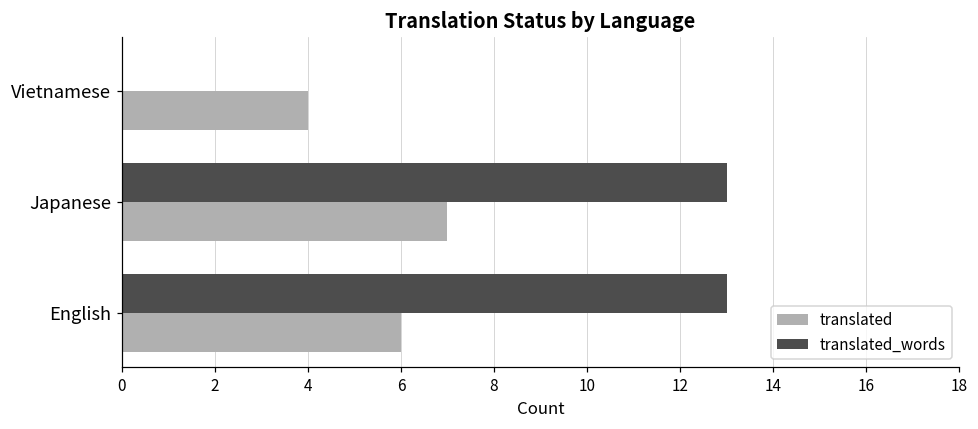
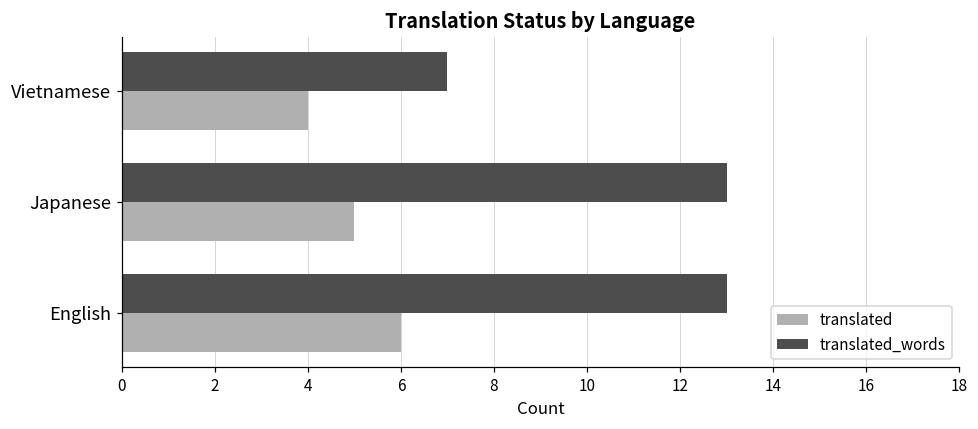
  {
    "translated": {
      "Vietnamese": 4,
-     "Japanese": 7,
+     "Japanese": 5,
      "English": 6
    },
    "translated_words": {
-     "Vietnamese": 0,
+     "Vietnamese": 7,
      "Japanese": 13,
      "English": 13
    }
  }
